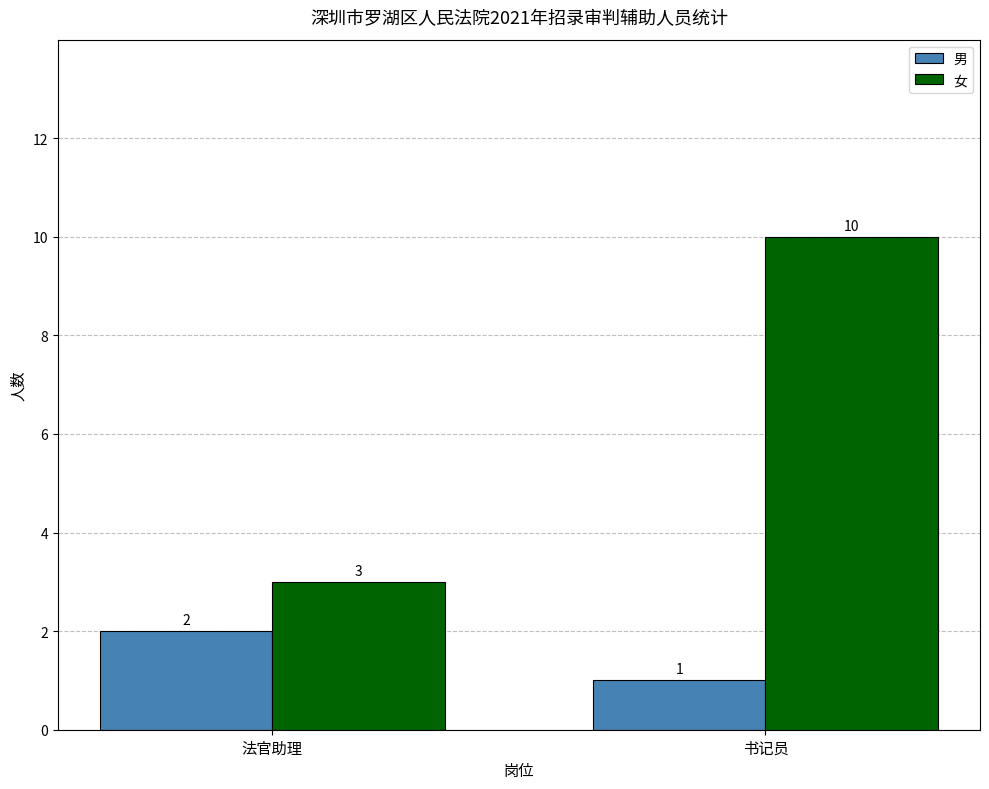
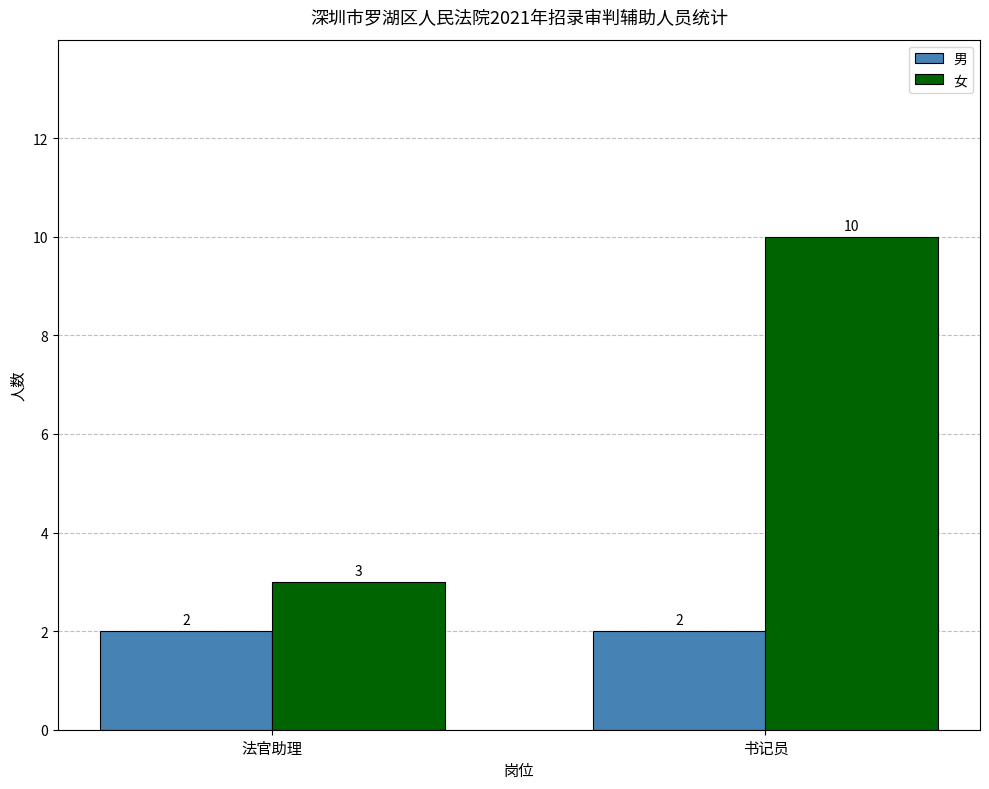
  {
    "男": {
      "法官助理": 2,
-     "书记员": 1
+     "书记员": 2
    },
    "女": {
      "法官助理": 3,
      "书记员": 10
    }
  }
